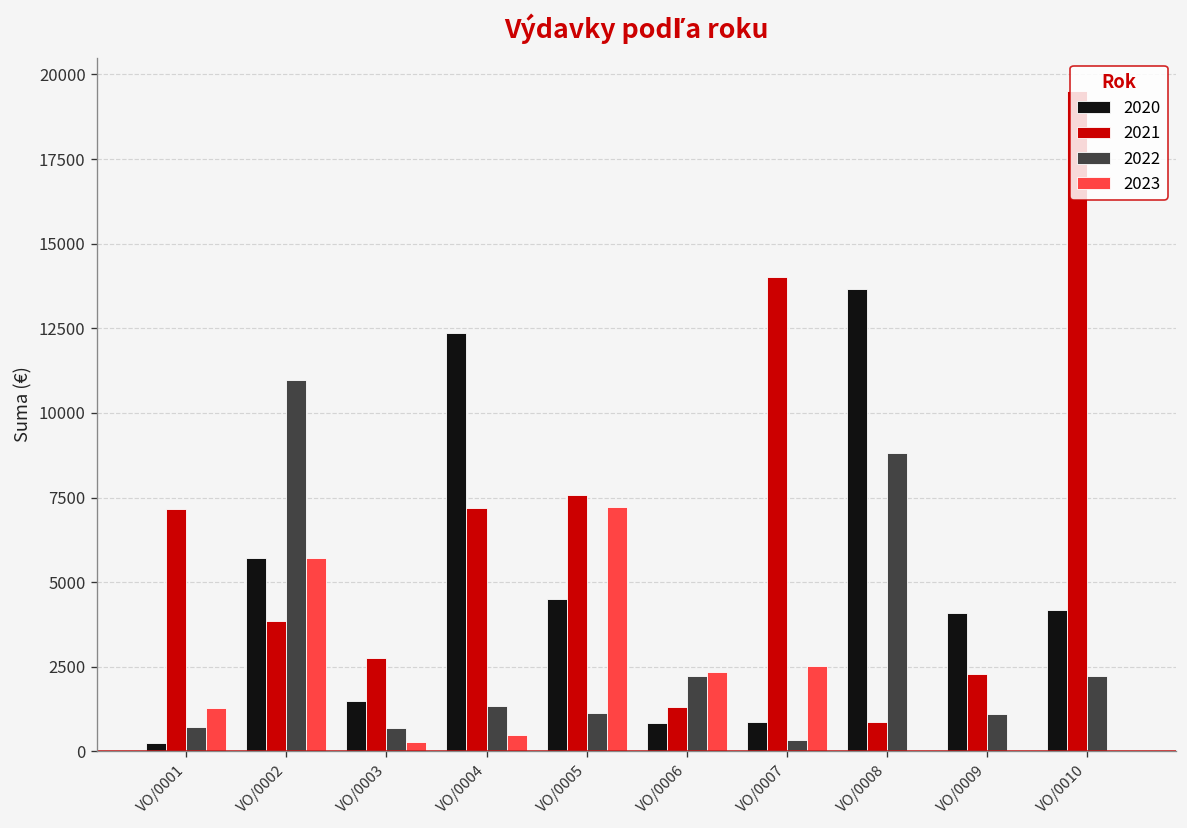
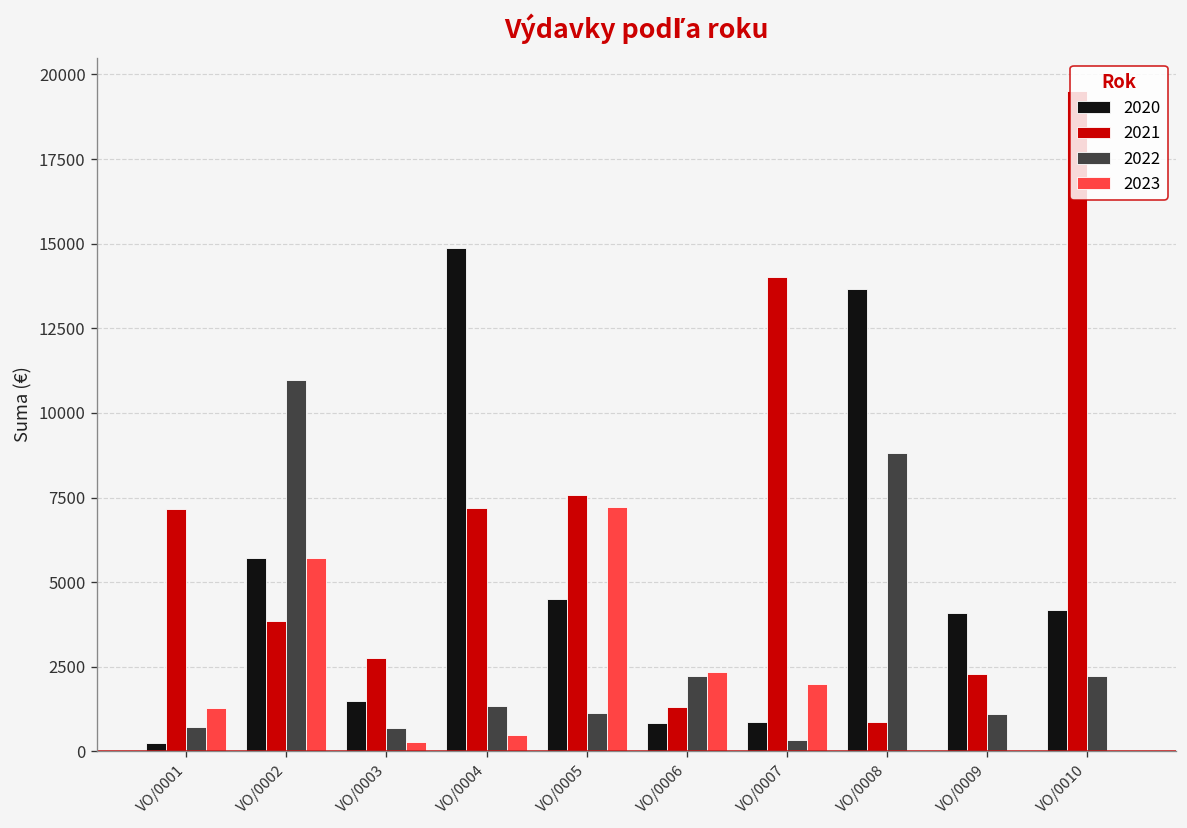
  {
    "2020": {
      "VO/0001": 300,
      "VO/0002": 5700,
      "VO/0003": 1500,
-     "VO/0004": 12300,
+     "VO/0004": 14900,
      "VO/0005": 4500,
      "VO/0006": 800,
      "VO/0007": 900,
      "VO/0008": 13700,
      "VO/0009": 4100,
      "VO/0010": 4200
    },
    "2021": {
      "VO/0001": 7200,
      "VO/0002": 3800,
      "VO/0003": 2700,
      "VO/0004": 7200,
      "VO/0005": 7600,
      "VO/0006": 1300,
      "VO/0007": 14000,
      "VO/0008": 900,
      "VO/0009": 2300
    },
    "2022": {
      "VO/0001": 700,
      "VO/0002": 11000,
      "VO/0003": 700,
      "VO/0004": 1300,
      "VO/0005": 1100,
      "VO/0006": 2200,
      "VO/0007": 300,
      "VO/0008": 8800,
      "VO/0009": 1100,
      "VO/0010": 2200
    },
    "2023": {
      "VO/0001": 1300,
      "VO/0002": 5700,
      "VO/0003": 300,
      "VO/0004": 500,
      "VO/0005": 7200,
      "VO/0006": 2300,
-     "VO/0007": 2500,
+     "VO/0007": 2000,
      "VO/0008": 0,
      "VO/0009": 0,
      "VO/0010": 0
    }
  }
